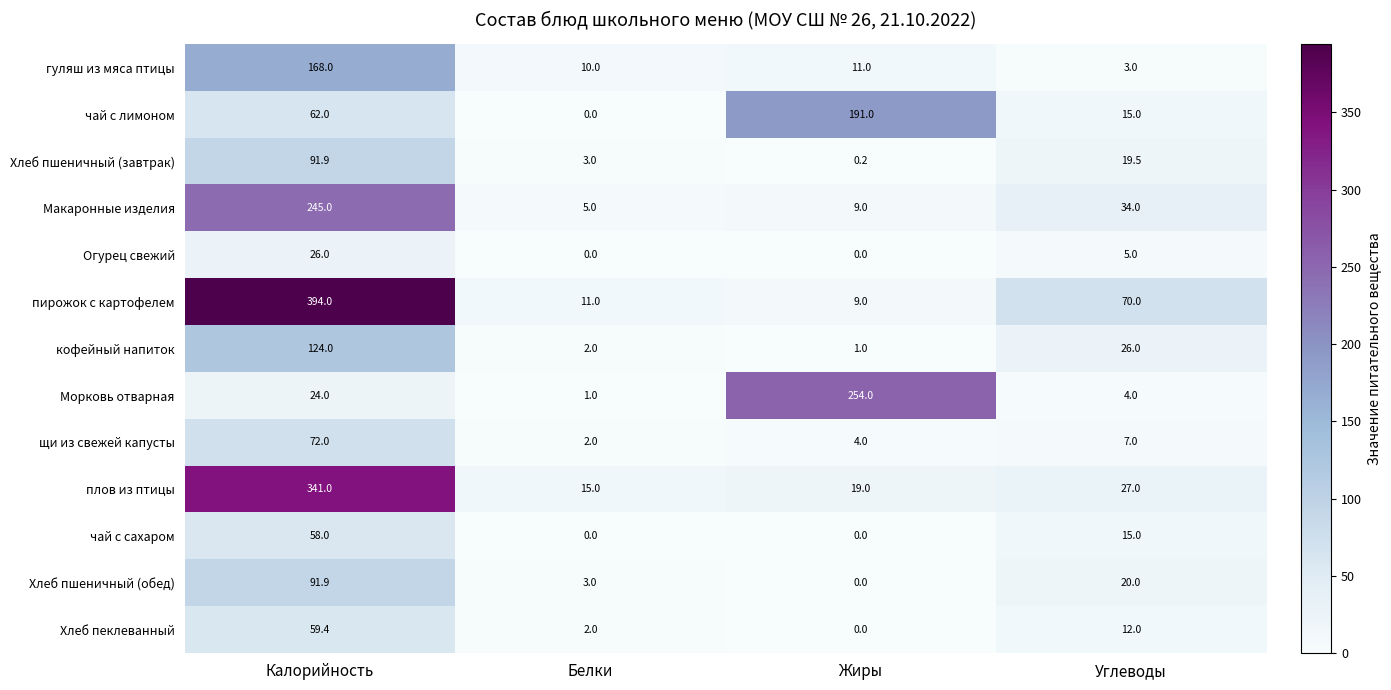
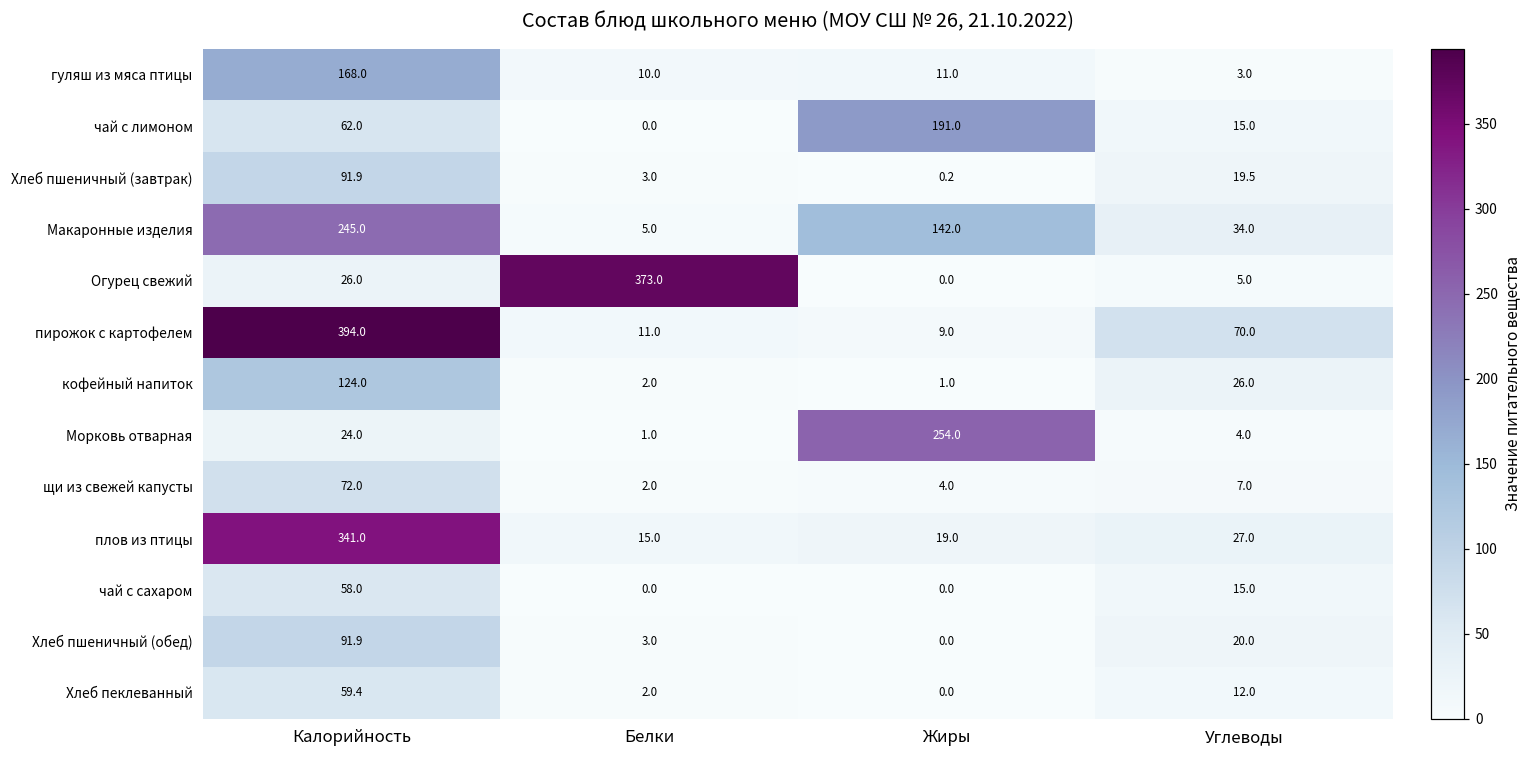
  {
    "гуляш из мяса птицы": {
      "Калорийность": 168.0,
      "Белки": 10.0,
      "Жиры": 11.0,
      "Углеводы": 3.0
    },
    "чай с лимоном": {
      "Калорийность": 62.0,
      "Белки": 0.0,
      "Жиры": 191.0,
      "Углеводы": 15.0
    },
    "Хлеб пшеничный (завтрак)": {
      "Калорийность": 91.9,
      "Белки": 3.0,
      "Жиры": 0.2,
      "Углеводы": 19.5
    },
    "Макаронные изделия": {
      "Калорийность": 245.0,
      "Белки": 5.0,
-     "Жиры": 9.0,
+     "Жиры": 142.0,
      "Углеводы": 34.0
    },
    "Огурец свежий": {
      "Калорийность": 26.0,
-     "Белки": 0.0,
+     "Белки": 373.0,
      "Жиры": 0.0,
      "Углеводы": 5.0
    },
    "пирожок с картофелем": {
      "Калорийность": 394.0,
      "Белки": 11.0,
      "Жиры": 9.0,
      "Углеводы": 70.0
    },
    "кофейный напиток": {
      "Калорийность": 124.0,
      "Белки": 2.0,
      "Жиры": 1.0,
      "Углеводы": 26.0
    },
    "Морковь отварная": {
      "Калорийность": 24.0,
      "Белки": 1.0,
      "Жиры": 254.0,
      "Углеводы": 4.0
    },
    "щи из свежей капусты": {
      "Калорийность": 72.0,
      "Белки": 2.0,
      "Жиры": 4.0,
      "Углеводы": 7.0
    },
    "плов из птицы": {
      "Калорийность": 341.0,
      "Белки": 15.0,
      "Жиры": 19.0,
      "Углеводы": 27.0
    },
    "чай с сахаром": {
      "Калорийность": 58.0,
      "Белки": 0.0,
      "Жиры": 0.0,
      "Углеводы": 15.0
    },
    "Хлеб пшеничный (обед)": {
      "Калорийность": 91.9,
      "Белки": 3.0,
      "Жиры": 0.0,
      "Углеводы": 20.0
    },
    "Хлеб пеклеванный": {
      "Калорийность": 59.4,
      "Белки": 2.0,
      "Жиры": 0.0,
      "Углеводы": 12.0
    }
  }
